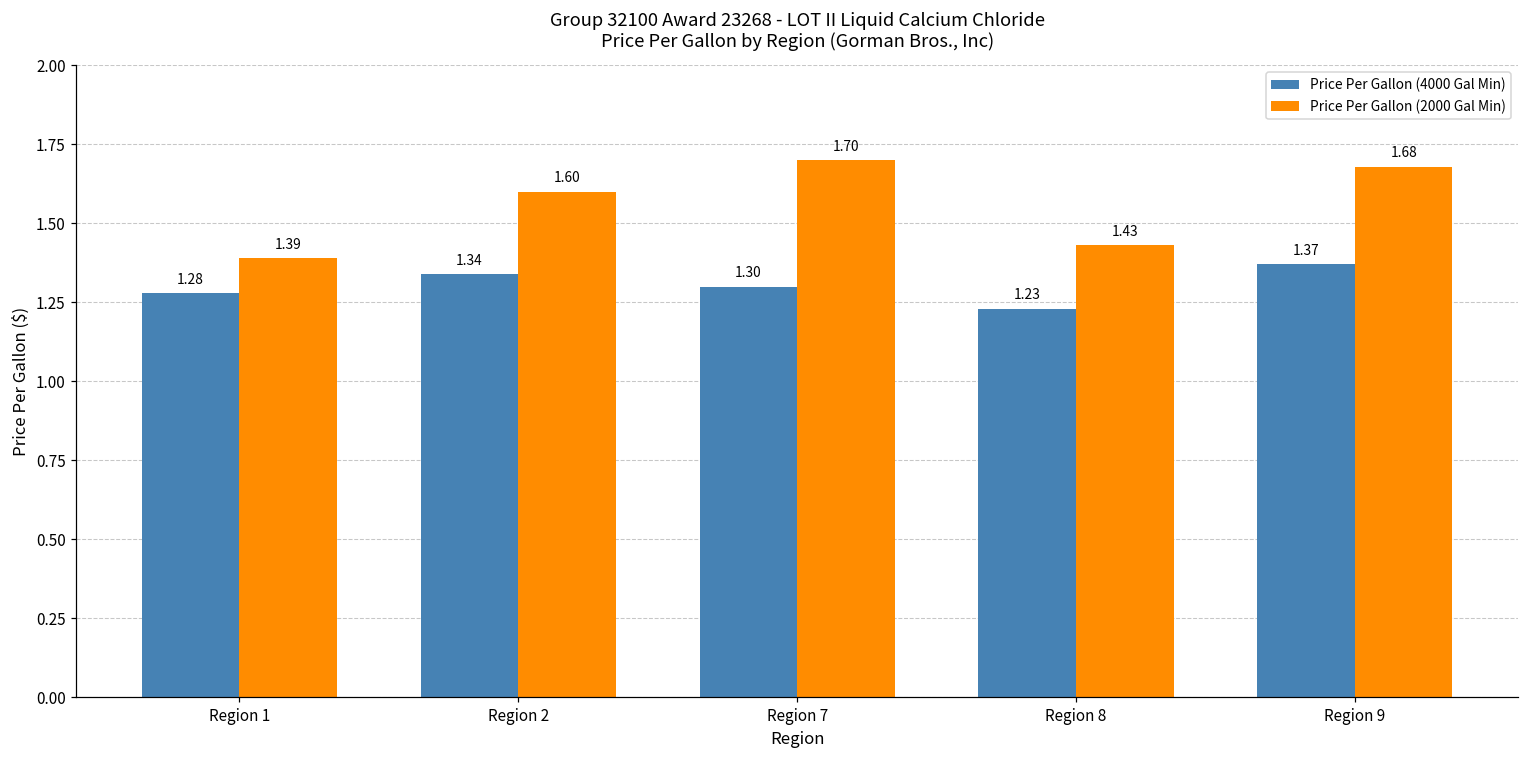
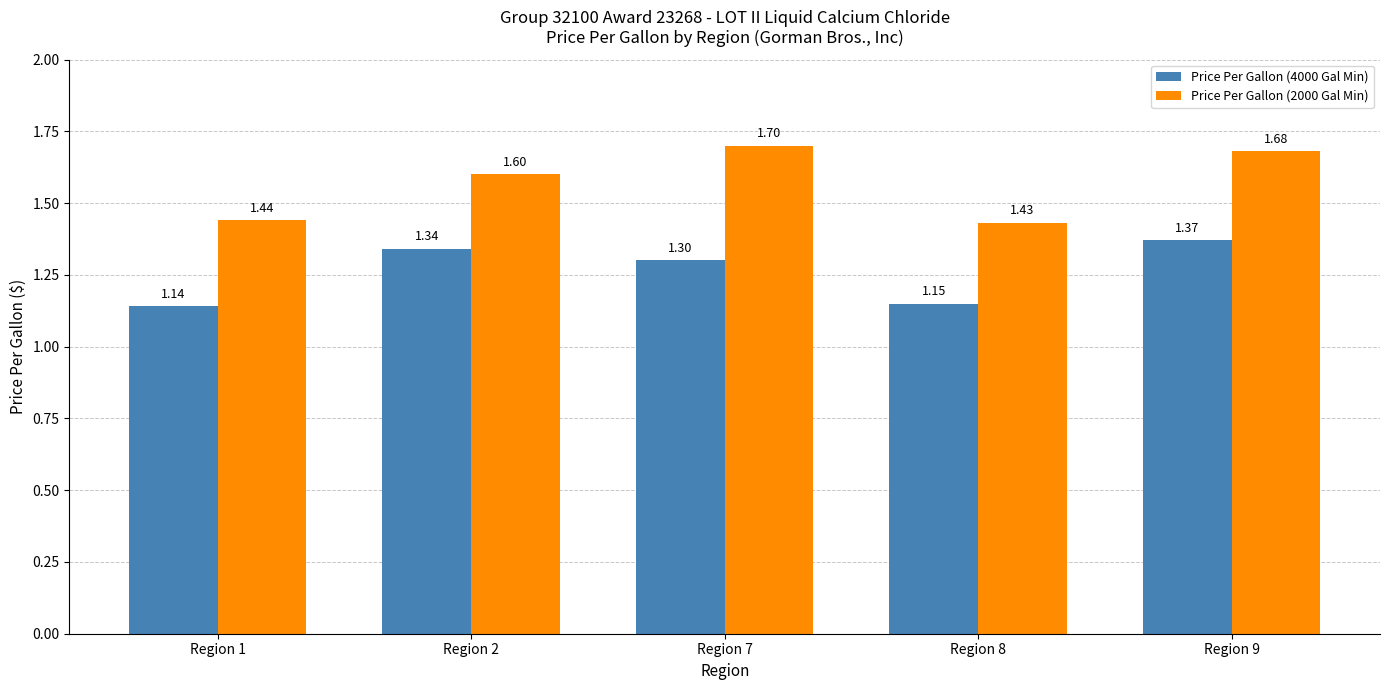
  {
    "Price Per Gallon (4000 Gal Min)": {
-     "Region 1": 1.28,
+     "Region 1": 1.14,
      "Region 2": 1.34,
      "Region 7": 1.30,
-     "Region 8": 1.23,
+     "Region 8": 1.15,
      "Region 9": 1.37
    },
    "Price Per Gallon (2000 Gal Min)": {
-     "Region 1": 1.39,
+     "Region 1": 1.44,
      "Region 2": 1.60,
      "Region 7": 1.70,
      "Region 8": 1.43,
      "Region 9": 1.68
    }
  }
